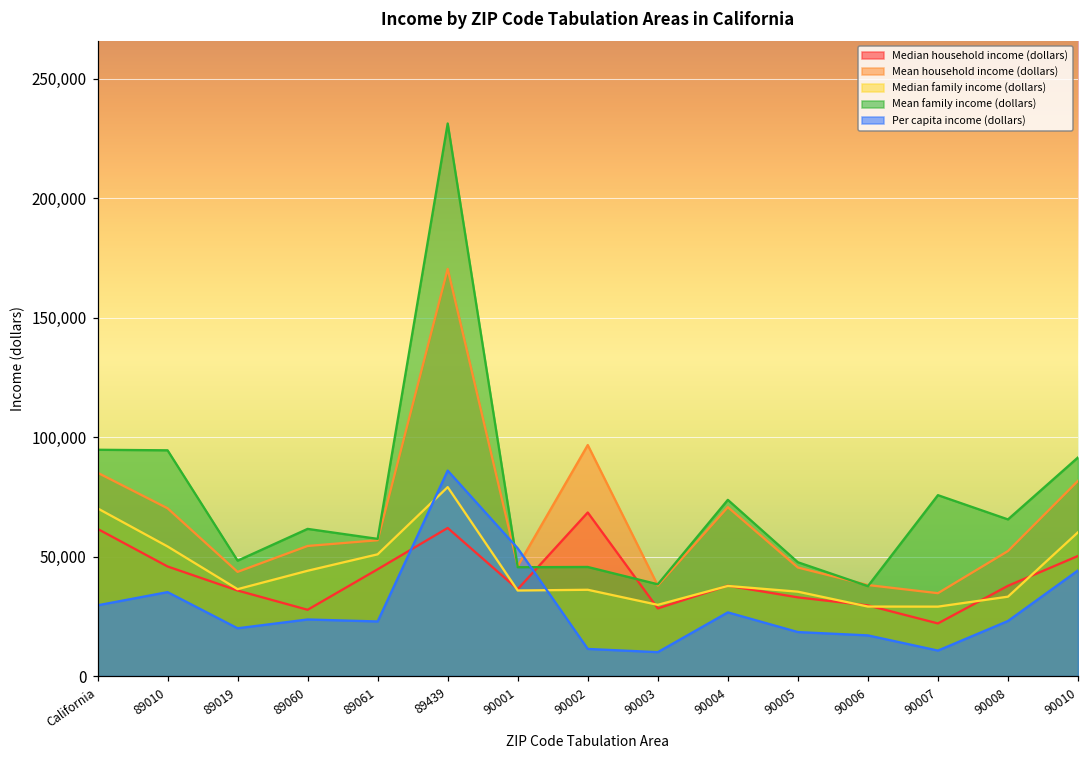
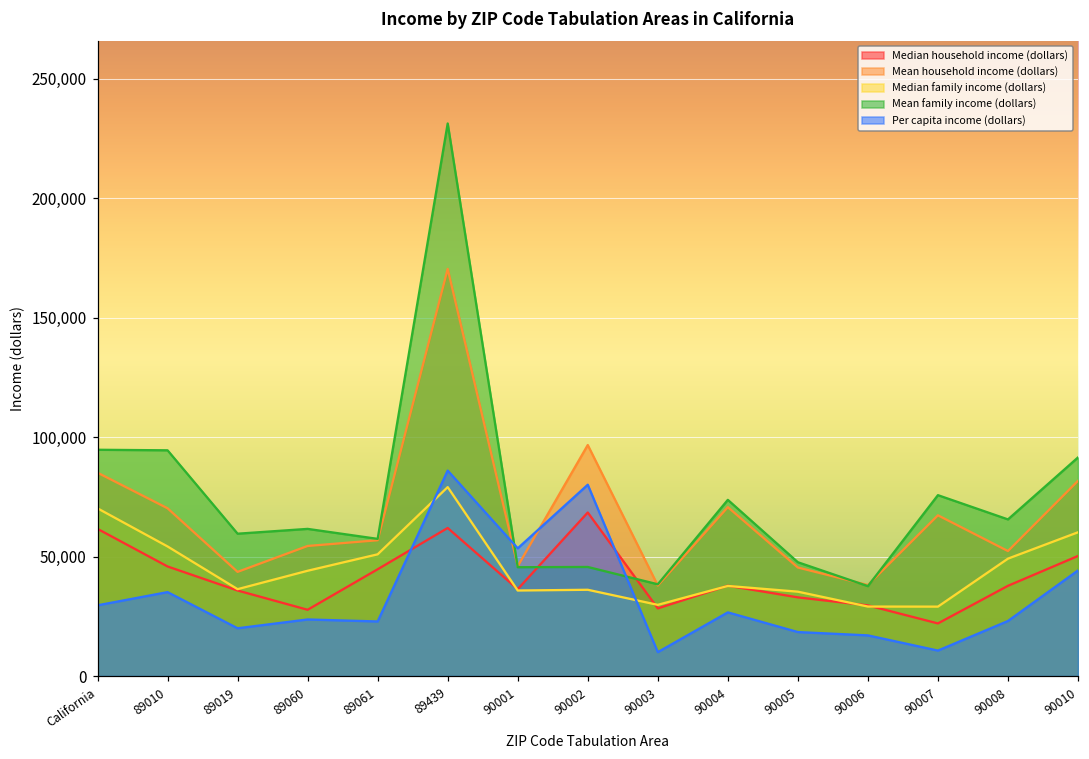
  {
    "Median household income (dollars)": {
      "California": "62,000",
      "89010": "46,000",
      "89060": "28,000",
      "89061": "45,000",
      "89439": "62,000",
      "90002": "68,000",
      "90003": "28,000",
      "90005": "33,000",
      "90007": "22,000",
      "90008": "38,000",
      "90010": "50,000"
    },
    "Mean household income (dollars)": {
      "California": "85,000",
      "89010": "70,000",
      "89019": "44,000",
      "89060": "54,000",
      "89439": "170,000",
      "90002": "97,000",
      "90004": "71,000",
      "90005": "45,000",
-     "90007": "35,000",
+     "90007": "67,000",
      "90008": "52,000",
      "90010": "82,000"
    },
    "Median family income (dollars)": {
      "California": "70,000",
      "89010": "54,000",
      "89060": "44,000",
      "89061": "51,000",
      "89439": "79,000",
      "90002": "36,000",
      "90003": "30,000",
      "90005": "35,000",
      "90007": "29,000",
-     "90008": "33,000",
+     "90008": "49,000",
      "90010": "60,000"
    },
    "Mean family income (dollars)": {
      "California": "95,000",
      "89010": "95,000",
-     "89019": "48,000",
+     "89019": "60,000",
      "89060": "62,000",
      "89439": "231,000",
      "90002": "46,000",
      "90004": "74,000",
      "90005": "48,000",
      "90007": "76,000",
      "90008": "66,000",
      "90010": "92,000"
    },
    "Per capita income (dollars)": {
      "California": "30,000",
      "89010": "35,000",
      "89019": "20,000",
      "89060": "24,000",
      "89061": "23,000",
      "89439": "86,000",
      "90001": "53,000",
-     "90002": "11,000",
+     "90002": "80,000",
      "90003": "10,000",
      "90004": "27,000",
      "90005": "18,000",
      "90006": "17,000",
      "90007": "11,000",
      "90008": "23,000",
      "90010": "44,000"
    }
  }
